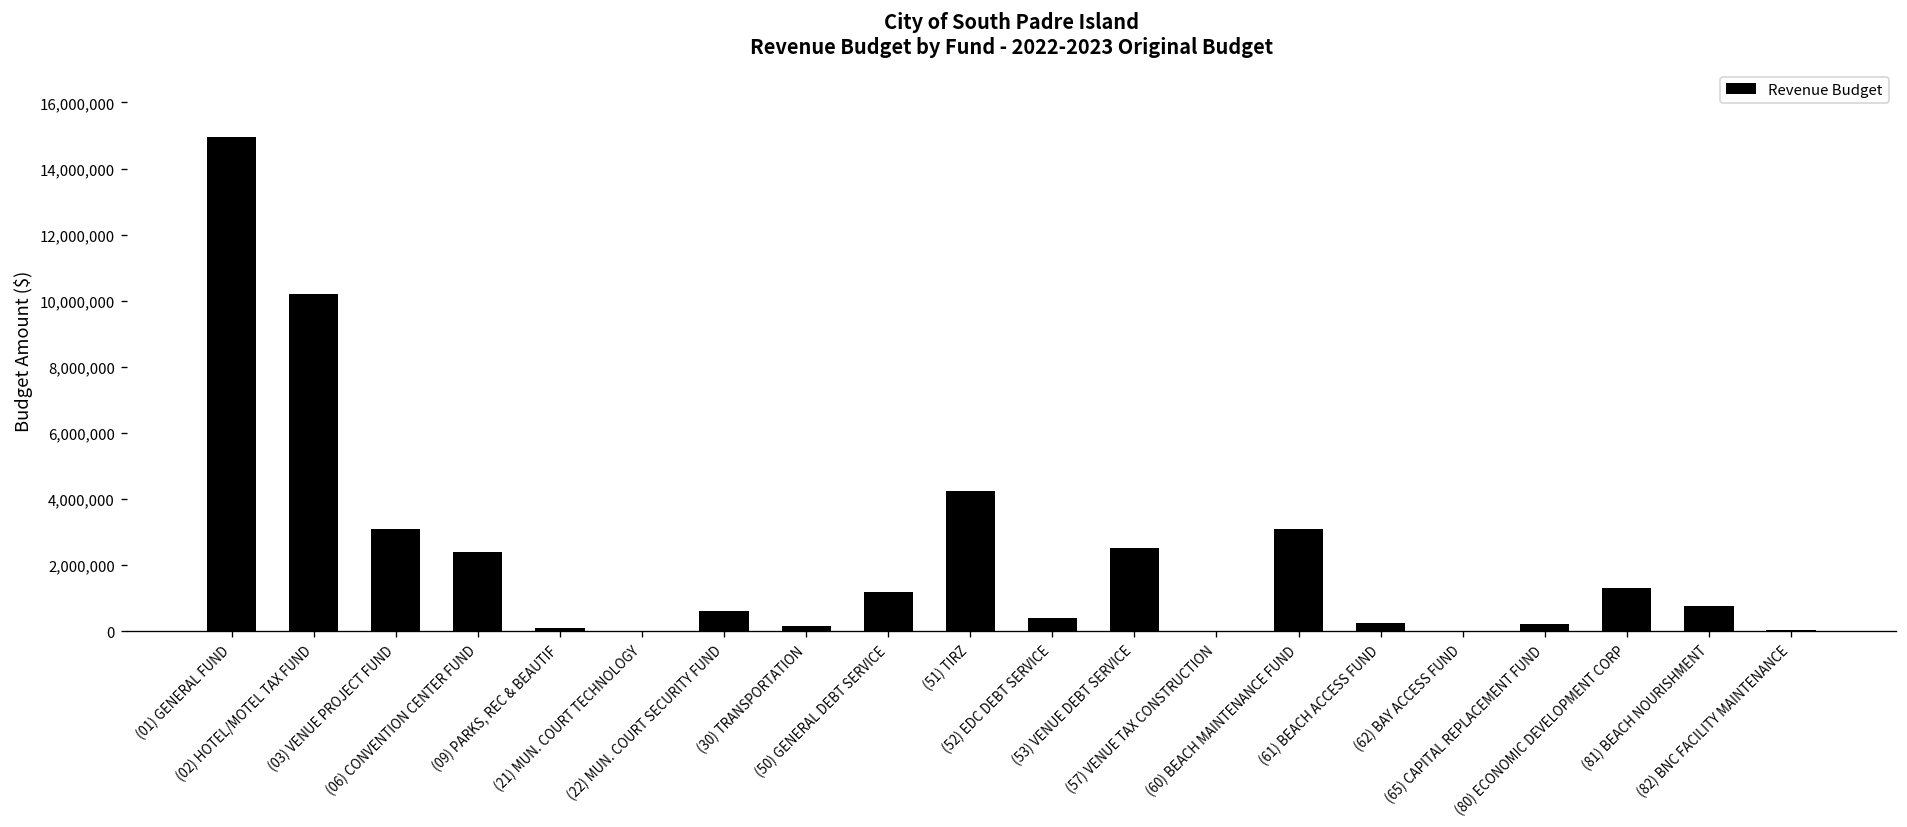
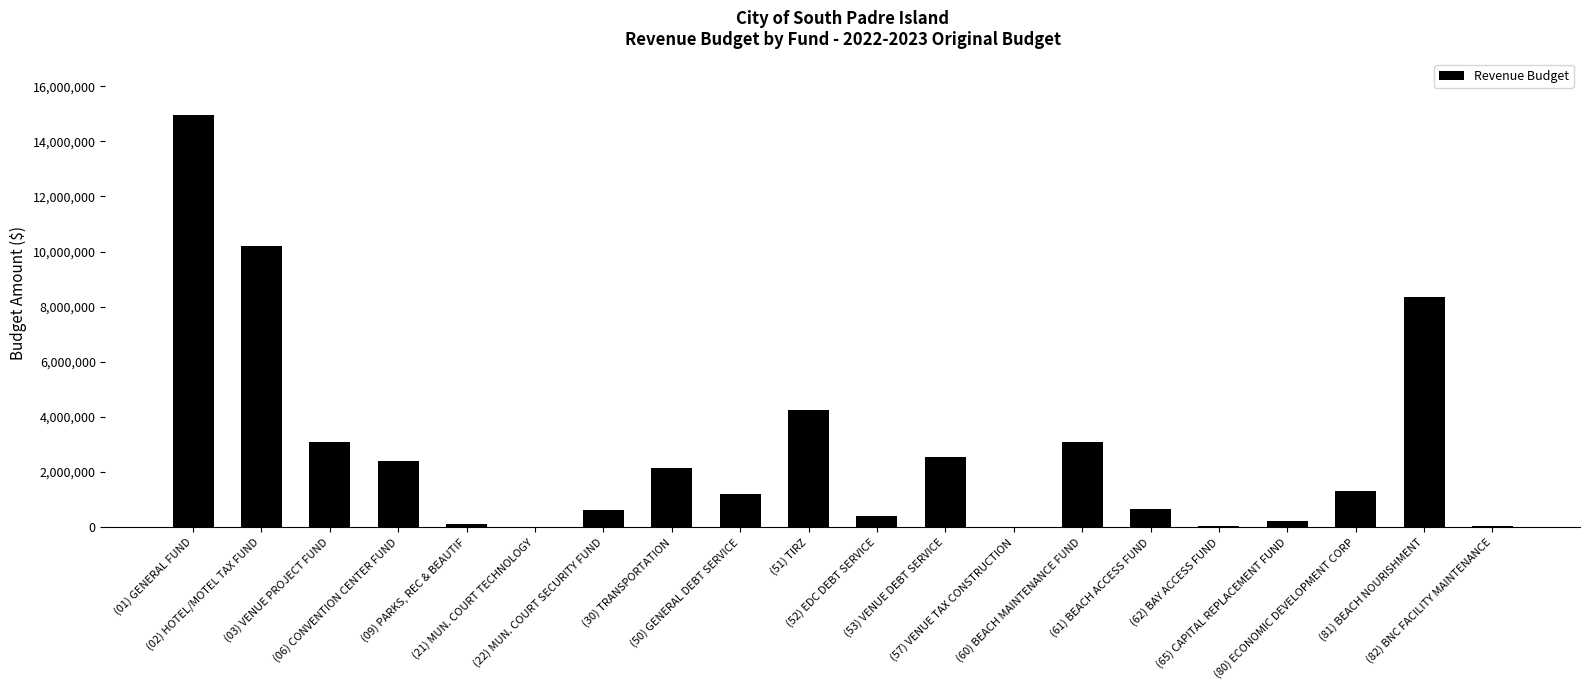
  {
    "(01) GENERAL FUND": "14,900,000",
    "(02) HOTEL/MOTEL TAX FUND": "10,200,000",
    "(03) VENUE PROJECT FUND": "3,100,000",
    "(06) CONVENTION CENTER FUND": "2,400,000",
    "(09) PARKS, REC & BEAUTIF": "100,000",
    "(22) MUN. COURT SECURITY FUND": "600,000",
-   "(30) TRANSPORTATION": "200,000",
+   "(30) TRANSPORTATION": "2,200,000",
    "(50) GENERAL DEBT SERVICE": "1,200,000",
    "(51) TIRZ": "4,300,000",
    "(52) EDC DEBT SERVICE": "400,000",
    "(53) VENUE DEBT SERVICE": "2,500,000",
    "(57) VENUE TAX CONSTRUCTION": "0",
    "(60) BEACH MAINTENANCE FUND": "3,100,000",
-   "(61) BEACH ACCESS FUND": "300,000",
+   "(61) BEACH ACCESS FUND": "700,000",
    "(65) CAPITAL REPLACEMENT FUND": "200,000",
    "(80) ECONOMIC DEVELOPMENT CORP": "1,300,000",
-   "(81) BEACH NOURISHMENT": "800,000"
+   "(81) BEACH NOURISHMENT": "8,400,000"
  }
